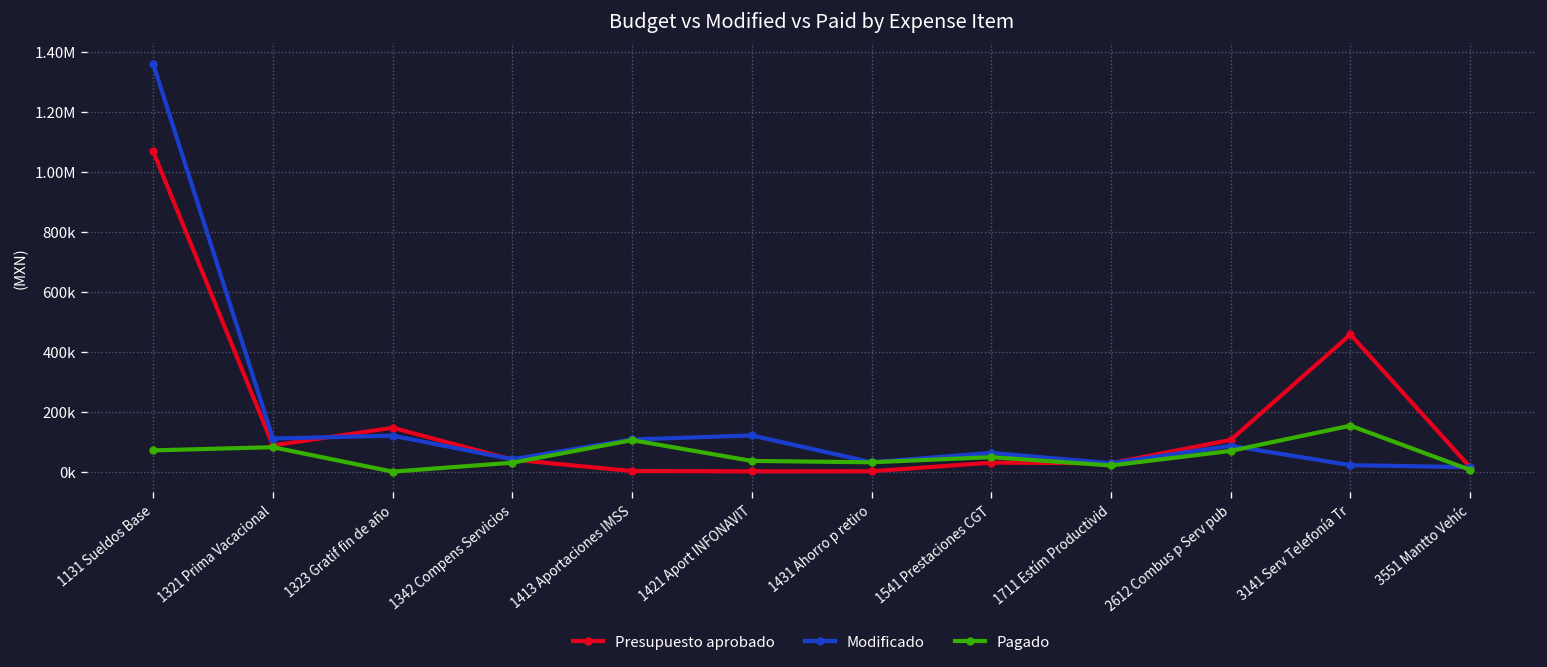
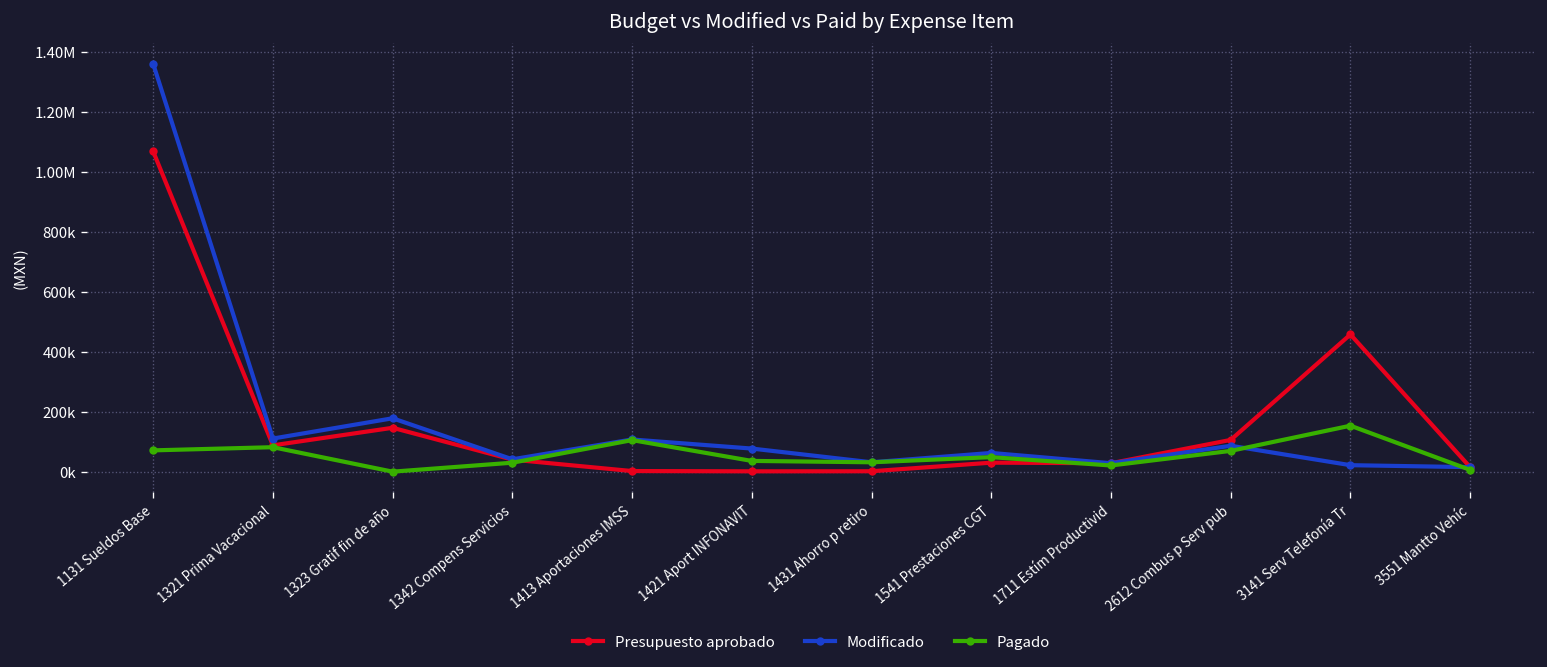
  {
    "Presupuesto aprobado": {
      "1131 Sueldos Base": 1070000,
      "1323 Gratif fin de año": 150000,
      "1413 Aportaciones IMSS": 0,
      "1421 Aport INFONAVIT": 0,
      "1431 Ahorro p retiro": 0,
      "1541 Prestaciones CGT": 30000,
      "2612 Combus p Serv pub": 110000,
      "3141 Serv Telefonía Tr": 460000
    },
    "Modificado": {
      "1131 Sueldos Base": 1360000,
      "1321 Prima Vacacional": 110000,
-     "1323 Gratif fin de año": 120000,
-     "1421 Aport INFONAVIT": 120000,
+     "1323 Gratif fin de año": 180000,
+     "1421 Aport INFONAVIT": 80000,
      "1541 Prestaciones CGT": 60000,
      "2612 Combus p Serv pub": 90000,
      "3141 Serv Telefonía Tr": 20000
    },
    "Pagado": {
      "1131 Sueldos Base": 70000,
      "1323 Gratif fin de año": 0,
      "1421 Aport INFONAVIT": 40000,
      "1541 Prestaciones CGT": 50000,
      "2612 Combus p Serv pub": 70000,
      "3141 Serv Telefonía Tr": 150000
    }
  }
